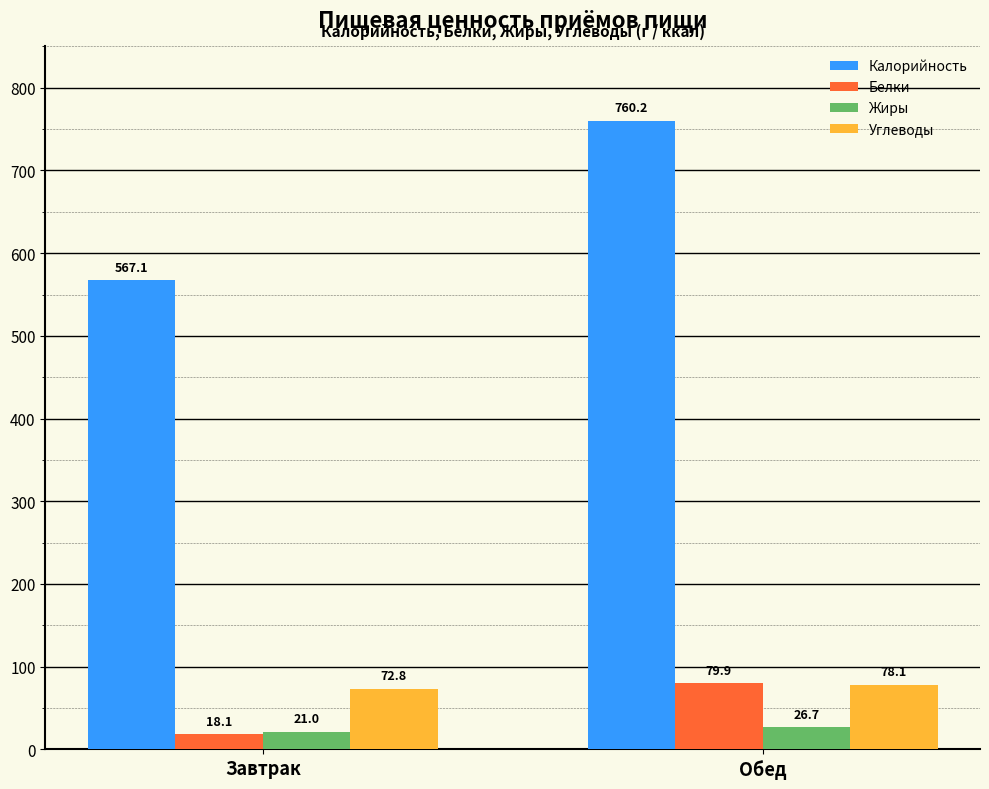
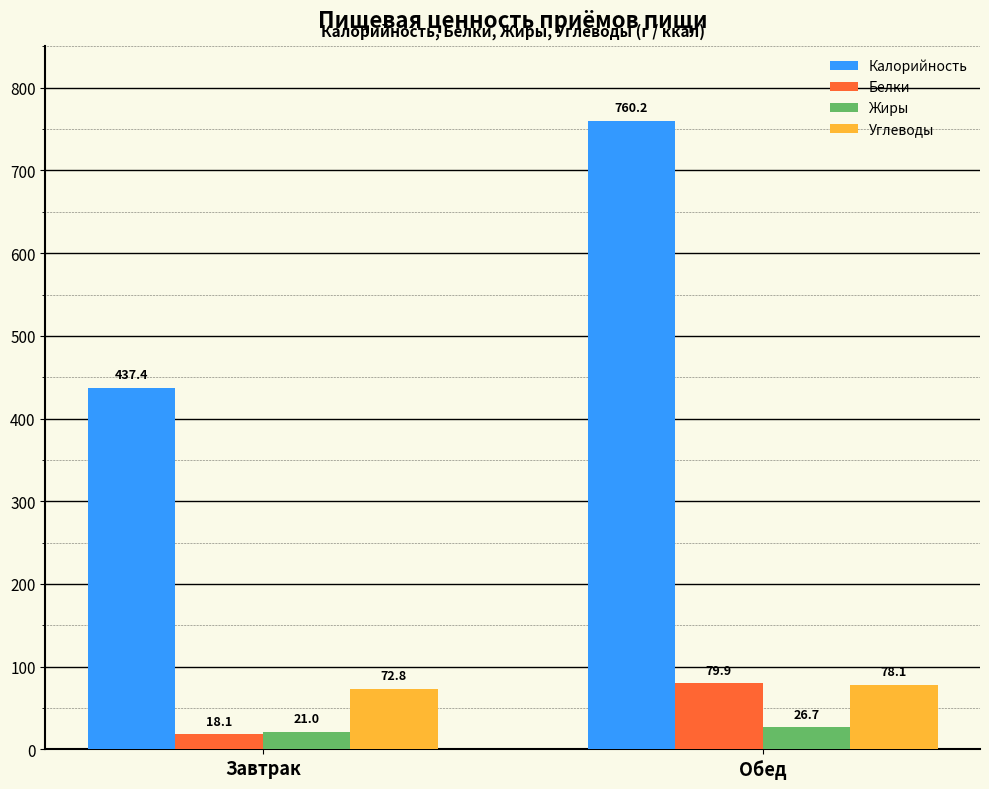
  {
    "Калорийность": {
-     "Завтрак": 567.1,
+     "Завтрак": 437.4,
      "Обед": 760.2
    },
    "Белки": {
      "Завтрак": 18.1,
      "Обед": 79.9
    },
    "Жиры": {
      "Завтрак": 21.0,
      "Обед": 26.7
    },
    "Углеводы": {
      "Завтрак": 72.8,
      "Обед": 78.1
    }
  }
